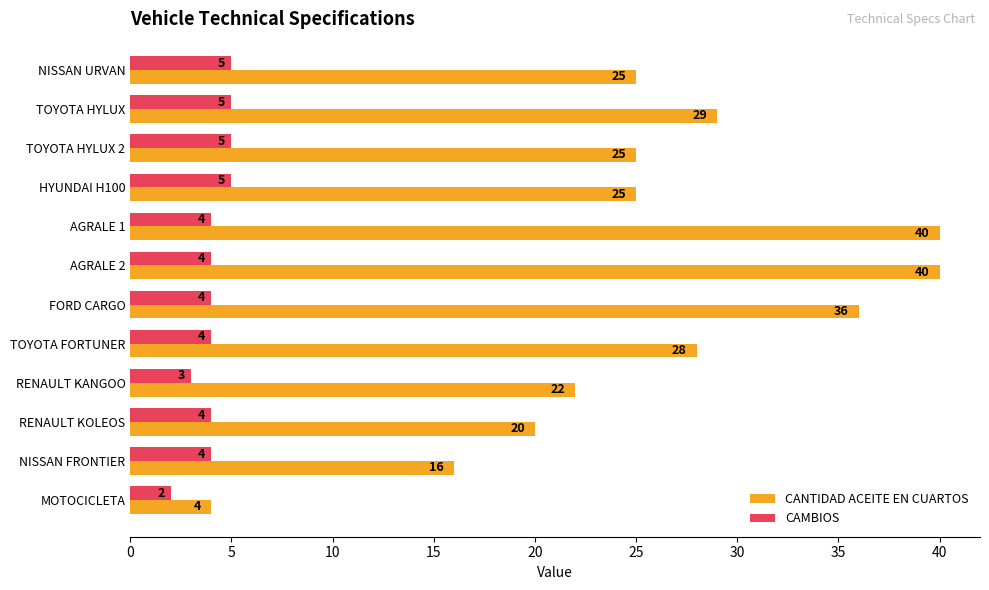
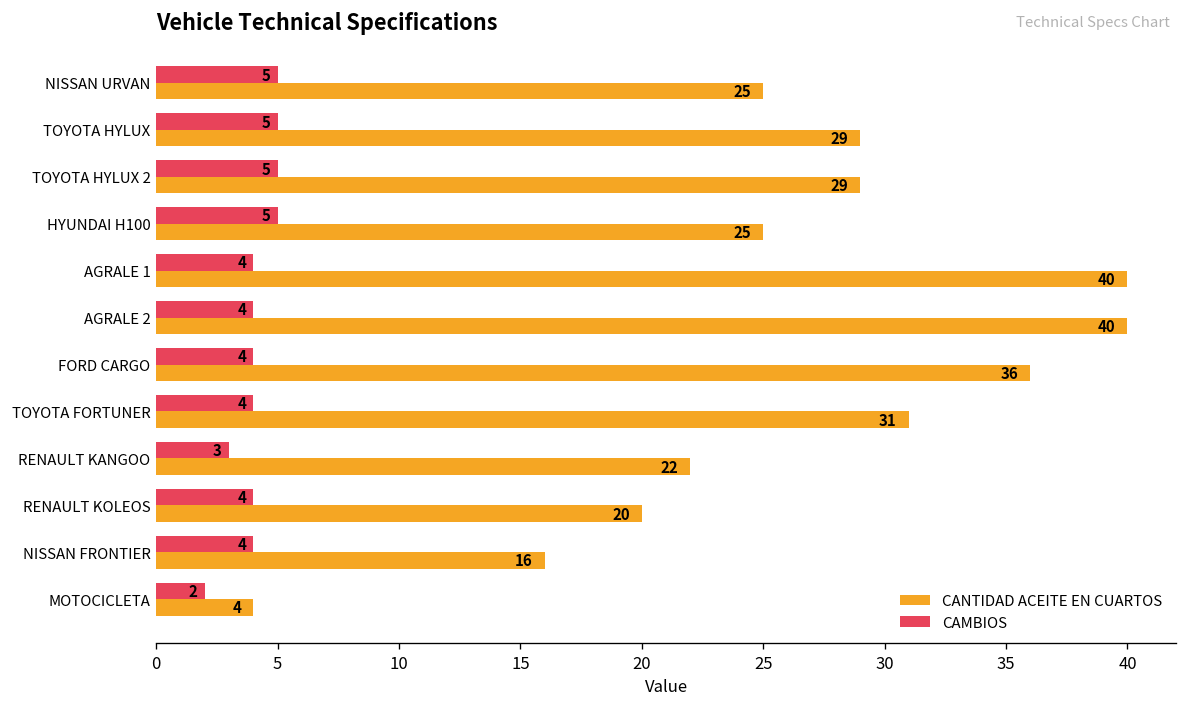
  {
    "CANTIDAD ACEITE EN CUARTOS": {
      "NISSAN URVAN": 25,
      "TOYOTA HYLUX": 29,
-     "TOYOTA HYLUX 2": 25,
+     "TOYOTA HYLUX 2": 29,
      "HYUNDAI H100": 25,
      "AGRALE 1": 40,
      "AGRALE 2": 40,
      "FORD CARGO": 36,
-     "TOYOTA FORTUNER": 28,
+     "TOYOTA FORTUNER": 31,
      "RENAULT KANGOO": 22,
      "RENAULT KOLEOS": 20,
      "NISSAN FRONTIER": 16,
      "MOTOCICLETA": 4
    },
    "CAMBIOS": {
      "NISSAN URVAN": 5,
      "TOYOTA HYLUX": 5,
      "TOYOTA HYLUX 2": 5,
      "HYUNDAI H100": 5,
      "AGRALE 1": 4,
      "AGRALE 2": 4,
      "FORD CARGO": 4,
      "TOYOTA FORTUNER": 4,
      "RENAULT KANGOO": 3,
      "RENAULT KOLEOS": 4,
      "NISSAN FRONTIER": 4,
      "MOTOCICLETA": 2
    }
  }
